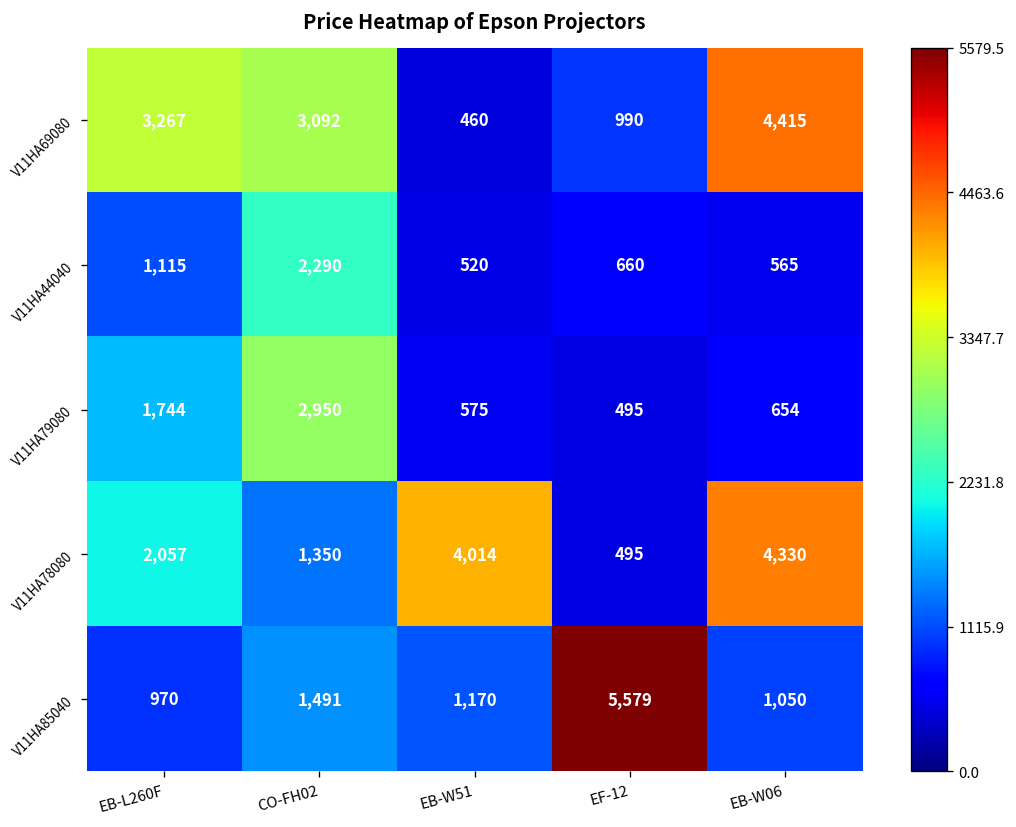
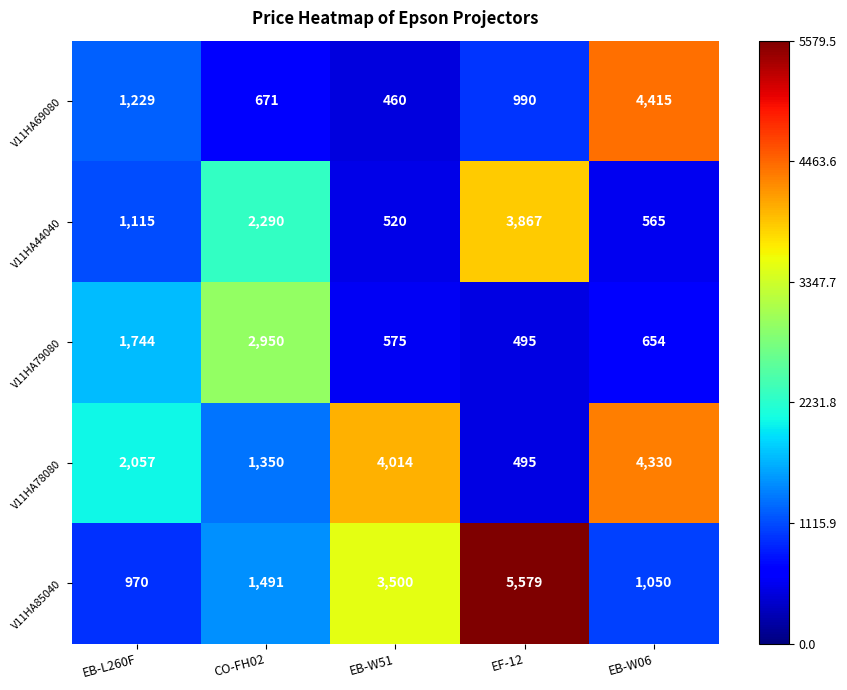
  {
    "V11HA69080": {
-     "EB-L260F": "3,267",
-     "CO-FH02": "3,092",
+     "EB-L260F": "1,229",
+     "CO-FH02": "671",
      "EB-W51": "460",
      "EF-12": "990",
      "EB-W06": "4,415"
    },
    "V11HA44040": {
      "EB-L260F": "1,115",
      "CO-FH02": "2,290",
      "EB-W51": "520",
-     "EF-12": "660",
+     "EF-12": "3,867",
      "EB-W06": "565"
    },
    "V11HA79080": {
      "EB-L260F": "1,744",
      "CO-FH02": "2,950",
      "EB-W51": "575",
      "EF-12": "495",
      "EB-W06": "654"
    },
    "V11HA78080": {
      "EB-L260F": "2,057",
      "CO-FH02": "1,350",
      "EB-W51": "4,014",
      "EF-12": "495",
      "EB-W06": "4,330"
    },
    "V11HA85040": {
      "EB-L260F": "970",
      "CO-FH02": "1,491",
-     "EB-W51": "1,170",
+     "EB-W51": "3,500",
      "EF-12": "5,579",
      "EB-W06": "1,050"
    }
  }
